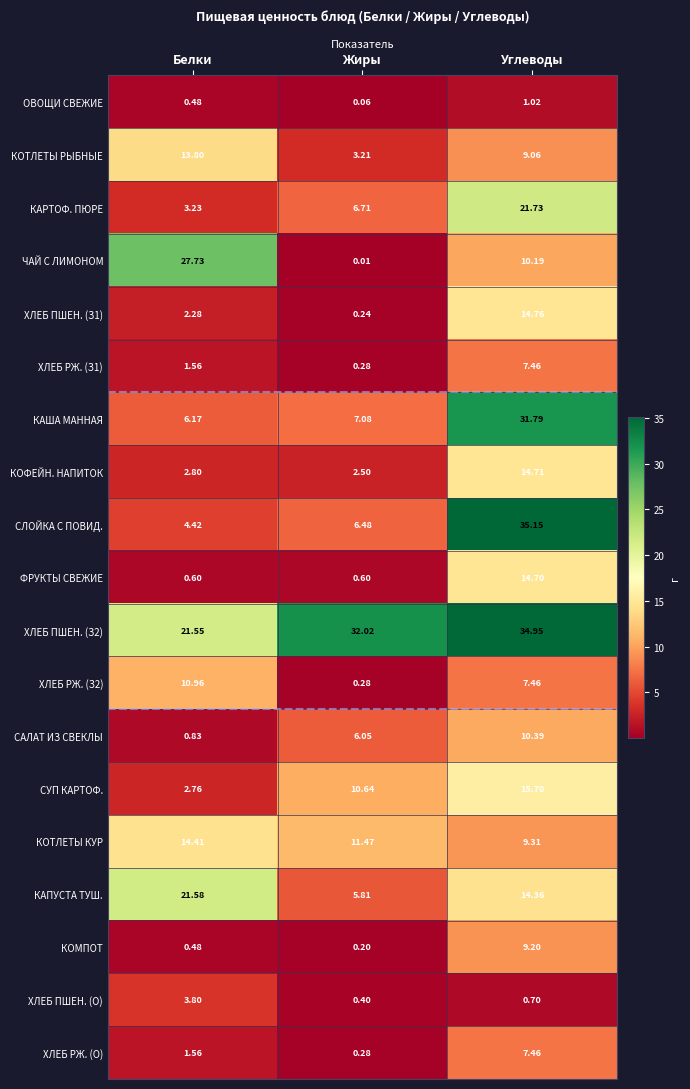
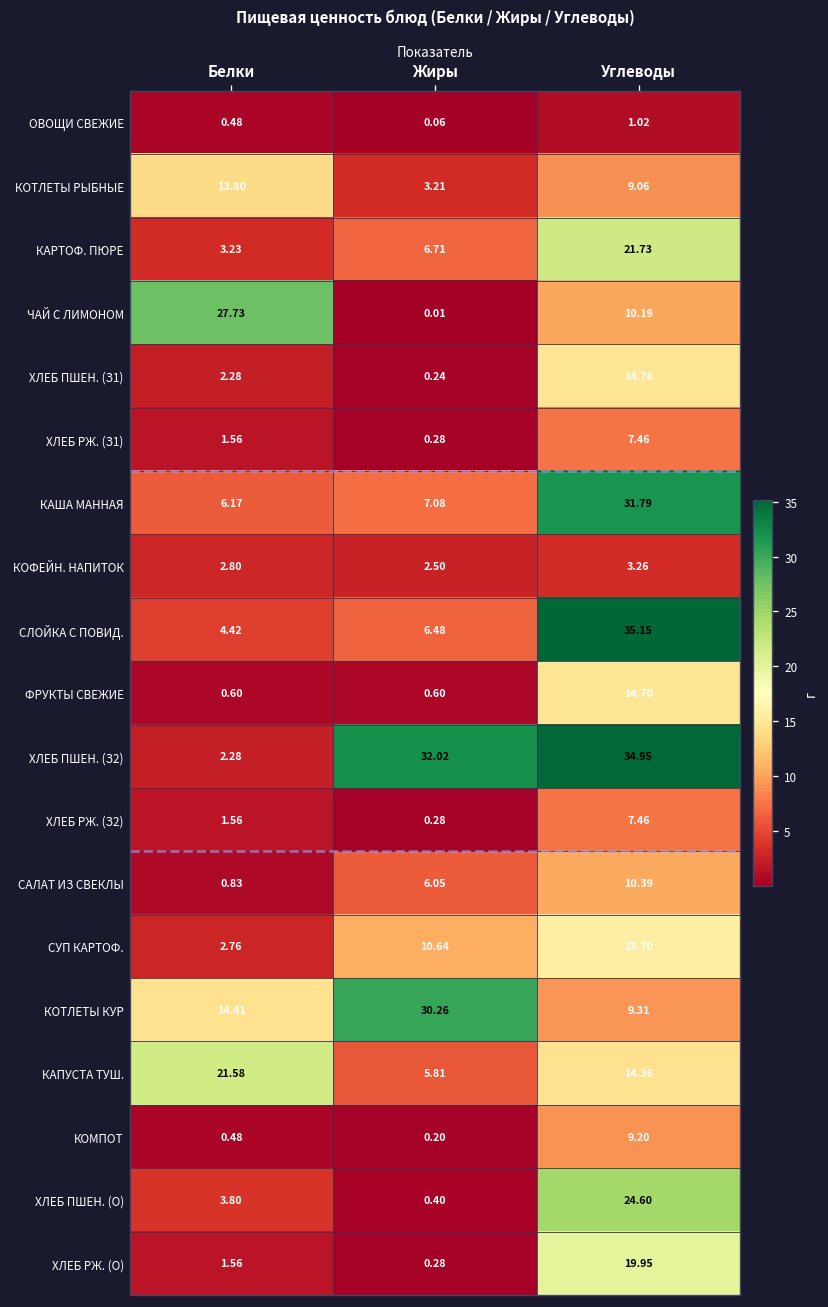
  {
    "ОВОЩИ СВЕЖИЕ": {
      "Белки": 0.48,
      "Жиры": 0.06,
      "Углеводы": 1.02
    },
    "КОТЛЕТЫ РЫБНЫЕ": {
      "Белки": 13.80,
      "Жиры": 3.21,
      "Углеводы": 9.06
    },
    "КАРТОФ. ПЮРЕ": {
      "Белки": 3.23,
      "Жиры": 6.71,
      "Углеводы": 21.73
    },
    "ЧАЙ С ЛИМОНОМ": {
      "Белки": 27.73,
      "Жиры": 0.01,
      "Углеводы": 10.19
    },
    "ХЛЕБ ПШЕН. (З1)": {
      "Белки": 2.28,
      "Жиры": 0.24,
      "Углеводы": 14.76
    },
    "ХЛЕБ РЖ. (З1)": {
      "Белки": 1.56,
      "Жиры": 0.28,
      "Углеводы": 7.46
    },
    "КАША МАННАЯ": {
      "Белки": 6.17,
      "Жиры": 7.08,
      "Углеводы": 31.79
    },
    "КОФЕЙН. НАПИТОК": {
      "Белки": 2.80,
      "Жиры": 2.50,
-     "Углеводы": 14.71
+     "Углеводы": 3.26
    },
    "СЛОЙКА С ПОВИД.": {
      "Белки": 4.42,
      "Жиры": 6.48,
      "Углеводы": 35.15
    },
    "ФРУКТЫ СВЕЖИЕ": {
      "Белки": 0.60,
      "Жиры": 0.60,
      "Углеводы": 14.70
    },
    "ХЛЕБ ПШЕН. (З2)": {
-     "Белки": 21.55,
+     "Белки": 2.28,
      "Жиры": 32.02,
      "Углеводы": 34.95
    },
    "ХЛЕБ РЖ. (З2)": {
-     "Белки": 10.96,
+     "Белки": 1.56,
      "Жиры": 0.28,
      "Углеводы": 7.46
    },
    "САЛАТ ИЗ СВЕКЛЫ": {
      "Белки": 0.83,
      "Жиры": 6.05,
      "Углеводы": 10.39
    },
    "СУП КАРТОФ.": {
      "Белки": 2.76,
      "Жиры": 10.64,
      "Углеводы": 15.70
    },
    "КОТЛЕТЫ КУР": {
      "Белки": 14.41,
-     "Жиры": 11.47,
+     "Жиры": 30.26,
      "Углеводы": 9.31
    },
    "КАПУСТА ТУШ.": {
      "Белки": 21.58,
      "Жиры": 5.81,
      "Углеводы": 14.36
    },
    "КОМПОТ": {
      "Белки": 0.48,
      "Жиры": 0.20,
      "Углеводы": 9.20
    },
    "ХЛЕБ ПШЕН. (О)": {
      "Белки": 3.80,
      "Жиры": 0.40,
-     "Углеводы": 0.70
+     "Углеводы": 24.60
    },
    "ХЛЕБ РЖ. (О)": {
      "Белки": 1.56,
      "Жиры": 0.28,
-     "Углеводы": 7.46
+     "Углеводы": 19.95
    }
  }
